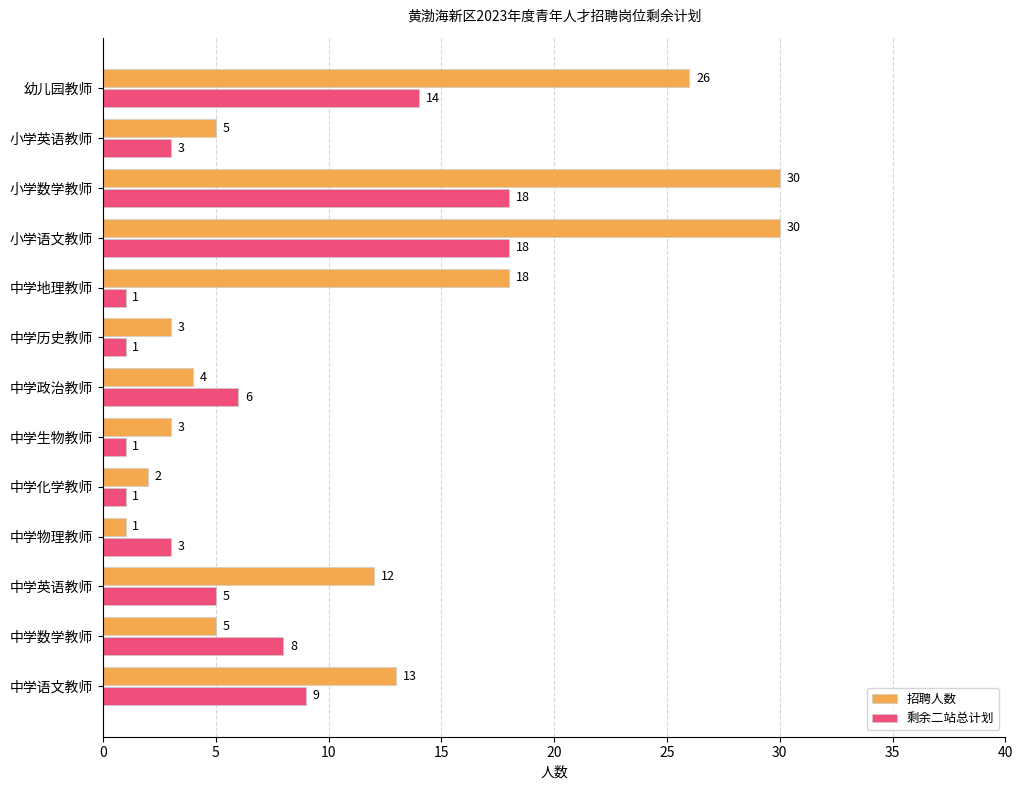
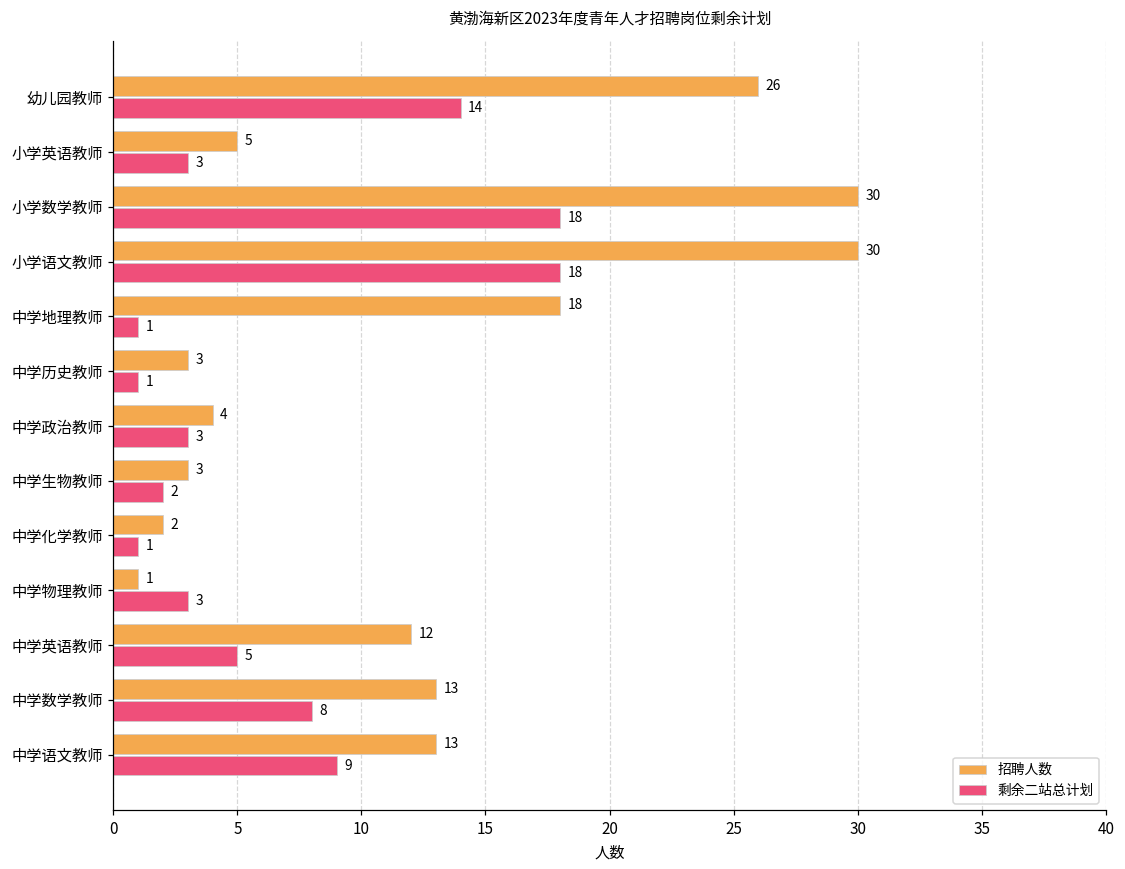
  {
    "招聘人数": {
      "幼儿园教师": 26,
      "小学英语教师": 5,
      "小学数学教师": 30,
      "小学语文教师": 30,
      "中学地理教师": 18,
      "中学历史教师": 3,
      "中学政治教师": 4,
      "中学生物教师": 3,
      "中学化学教师": 2,
      "中学物理教师": 1,
      "中学英语教师": 12,
-     "中学数学教师": 5,
+     "中学数学教师": 13,
      "中学语文教师": 13
    },
    "剩余二站总计划": {
      "幼儿园教师": 14,
      "小学英语教师": 3,
      "小学数学教师": 18,
      "小学语文教师": 18,
      "中学地理教师": 1,
      "中学历史教师": 1,
-     "中学政治教师": 6,
-     "中学生物教师": 1,
+     "中学政治教师": 3,
+     "中学生物教师": 2,
      "中学化学教师": 1,
      "中学物理教师": 3,
      "中学英语教师": 5,
      "中学数学教师": 8,
      "中学语文教师": 9
    }
  }
